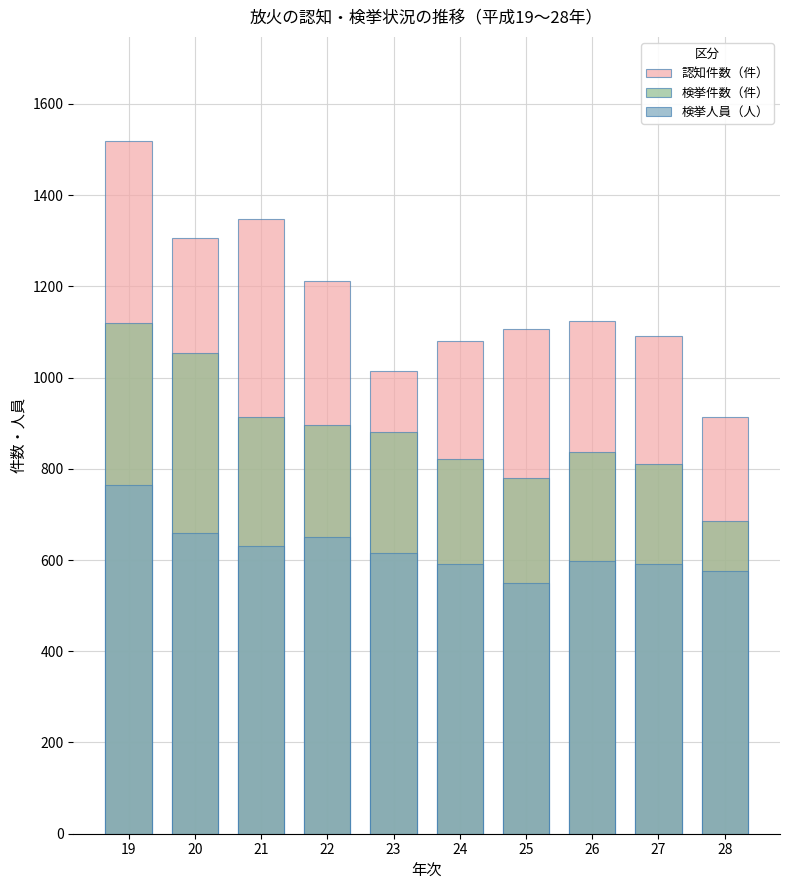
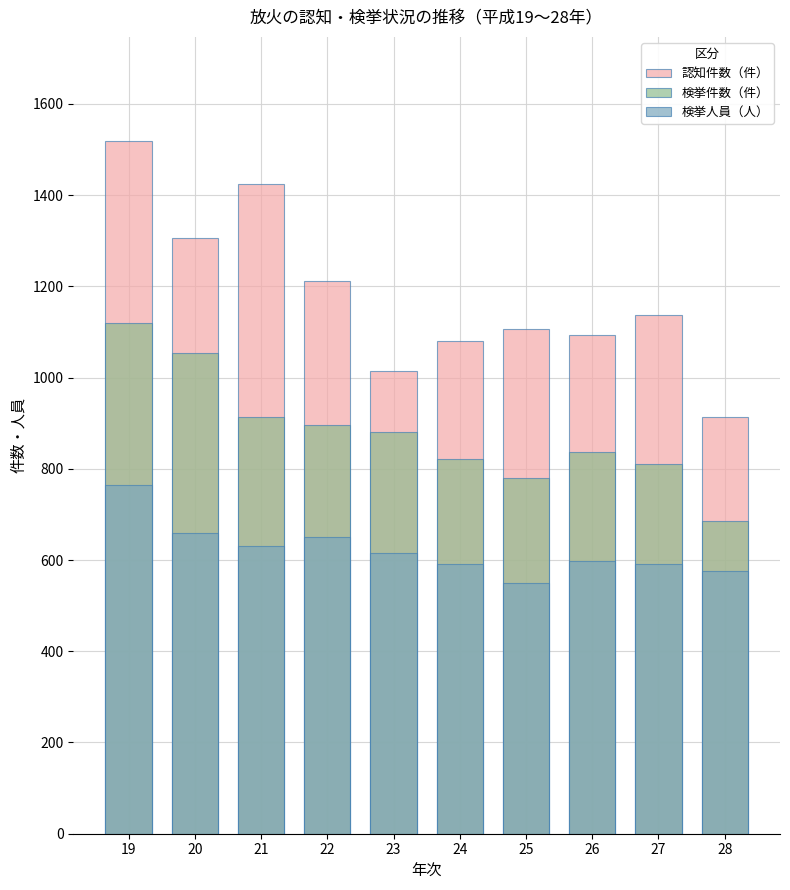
  {
    "認知件数（件）": {
      "19": 1520,
      "20": 1310,
-     "21": 1350,
+     "21": 1430,
      "22": 1210,
      "23": 1010,
      "24": 1080,
      "25": 1110,
-     "26": 1120,
-     "27": 1090,
+     "26": 1090,
+     "27": 1140,
      "28": 910
    }
  }
